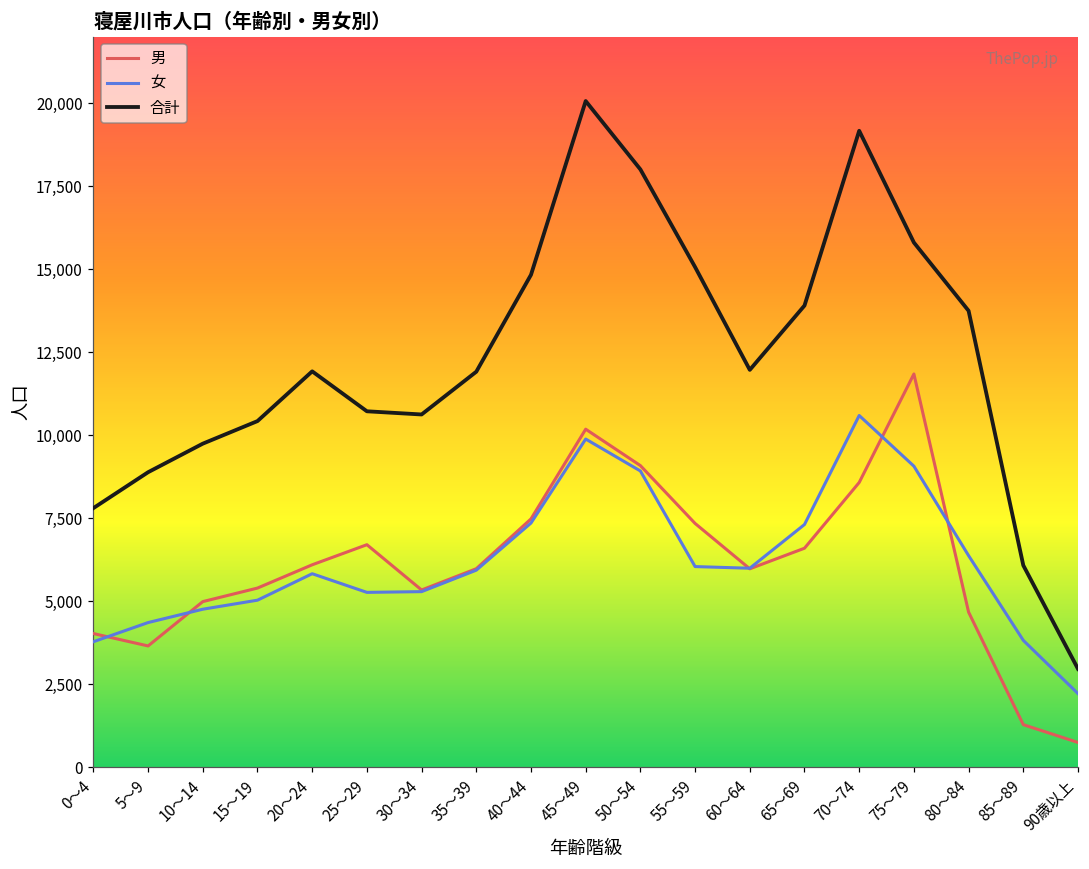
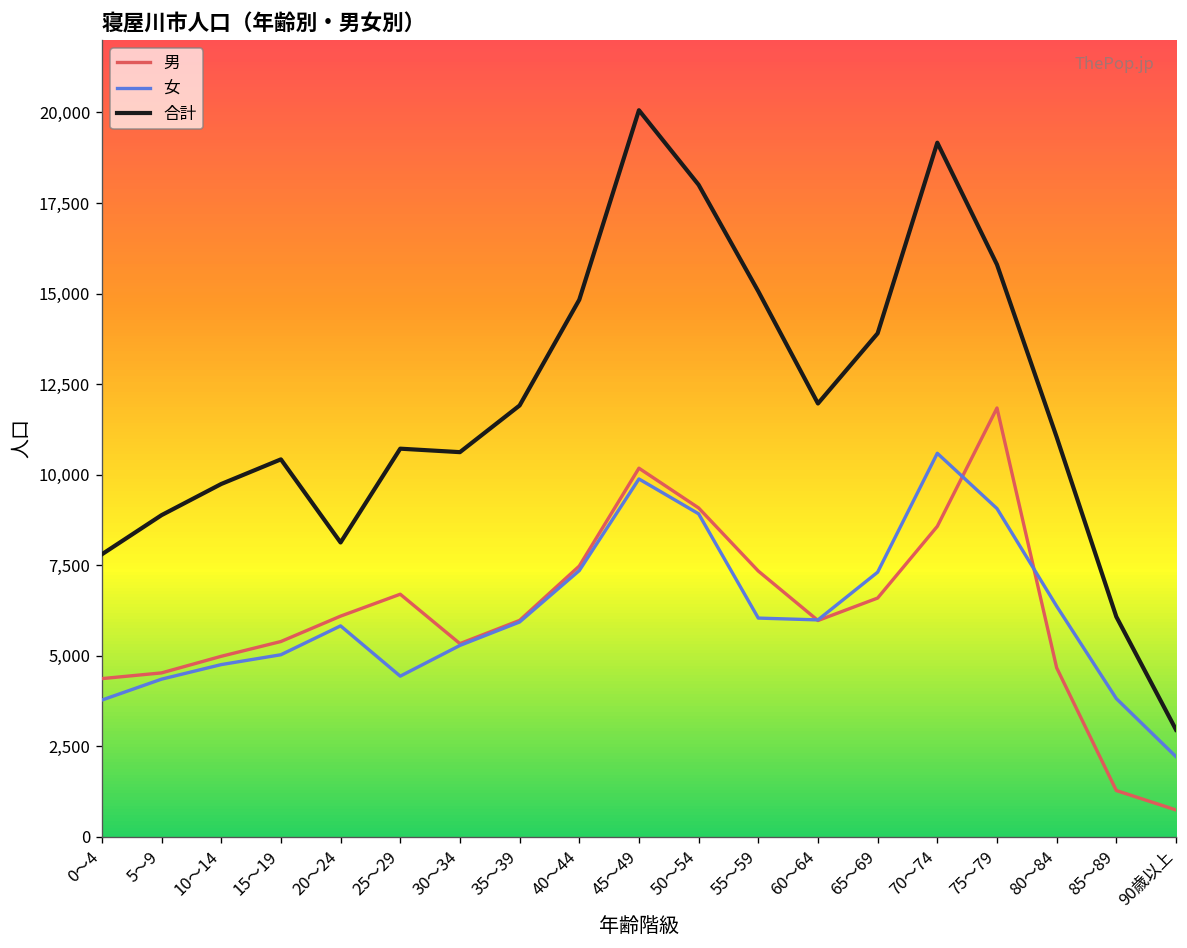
  {
    "男": {
-     "0～4": "4,000",
-     "5～9": "3,700",
+     "0～4": "4,400",
+     "5～9": "4,500",
      "10～14": "5,000",
      "15～19": "5,400",
      "20～24": "6,100",
      "25～29": "6,700",
      "40～44": "7,500",
      "45～49": "10,200",
      "50～54": "9,100",
      "55～59": "7,300",
      "65～69": "6,600",
      "70～74": "8,600",
      "75～79": "11,800",
      "80～84": "4,700",
      "85～89": "1,300",
      "90歳以上": "700"
    },
    "女": {
      "0～4": "3,800",
      "5～9": "4,400",
      "10～14": "4,800",
      "15～19": "5,000",
      "20～24": "5,800",
-     "25～29": "5,300",
+     "25～29": "4,400",
      "40～44": "7,400",
      "45～49": "9,900",
      "50～54": "8,900",
      "55～59": "6,000",
      "65～69": "7,300",
      "70～74": "10,600",
      "75～79": "9,100",
      "80～84": "6,400",
      "85～89": "3,800",
      "90歳以上": "2,200"
    },
    "合計": {
      "0～4": "7,800",
      "5～9": "8,900",
      "10～14": "9,700",
      "15～19": "10,400",
-     "20～24": "11,900",
+     "20～24": "8,100",
      "25～29": "10,700",
      "30～34": "10,600",
      "35～39": "11,900",
      "40～44": "14,800",
      "45～49": "20,100",
      "50～54": "18,000",
      "55～59": "15,100",
      "60～64": "12,000",
      "65～69": "13,900",
      "70～74": "19,200",
      "75～79": "15,800",
-     "80～84": "13,700",
+     "80～84": "11,000",
      "85～89": "6,100",
      "90歳以上": "3,000"
    }
  }
